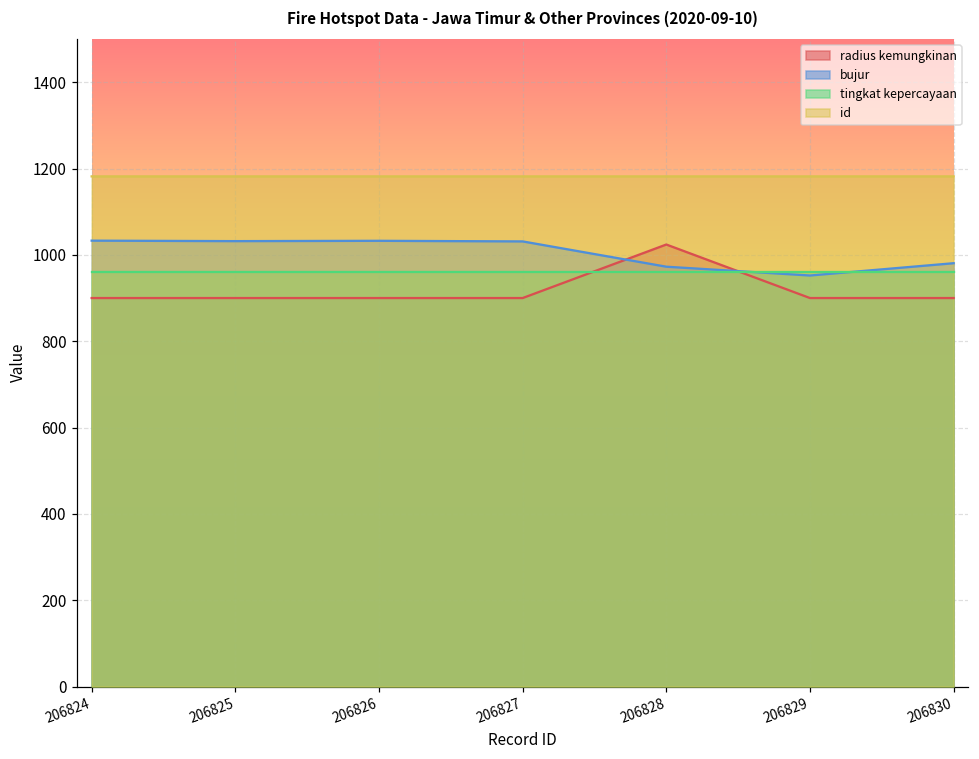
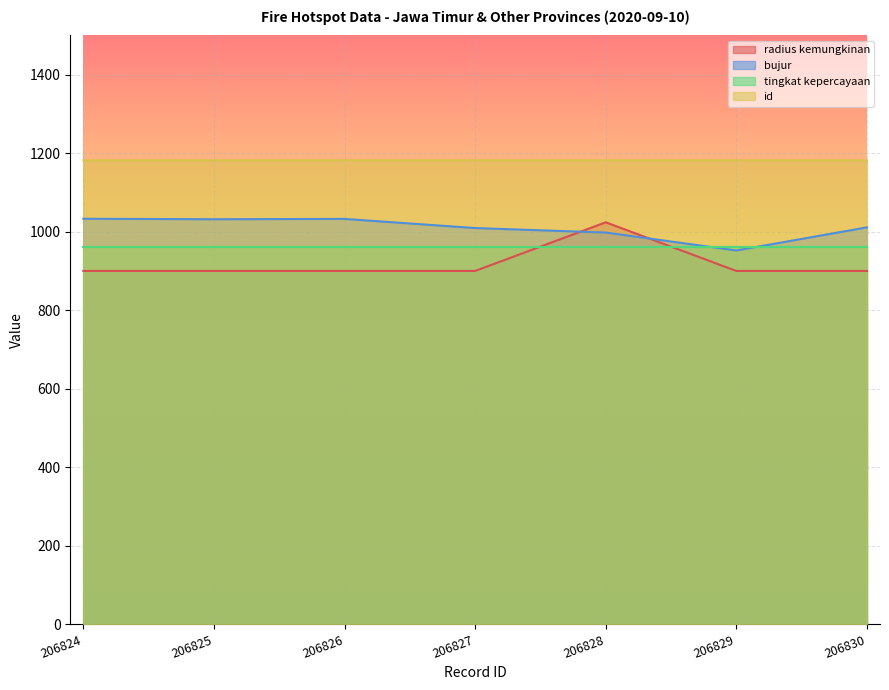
  {
    "radius kemungkinan": {
      "206824": 900,
      "206825": 900,
      "206826": 900,
      "206827": 900,
      "206828": 1020,
      "206829": 900,
      "206830": 900
    },
    "bujur": {
      "206824": 1030,
      "206825": 1030,
      "206826": 1030,
-     "206827": 1030,
-     "206828": 970,
+     "206827": 1010,
+     "206828": 1000,
      "206829": 950,
-     "206830": 980
+     "206830": 1010
    },
    "tingkat kepercayaan": {
      "206824": 960,
      "206825": 960,
      "206826": 960,
      "206827": 960,
      "206828": 960,
      "206829": 960,
      "206830": 960
    },
    "id": {
      "206824": 1180,
      "206825": 1180,
      "206826": 1180,
      "206827": 1180,
      "206828": 1180,
      "206829": 1180,
      "206830": 1180
    }
  }
